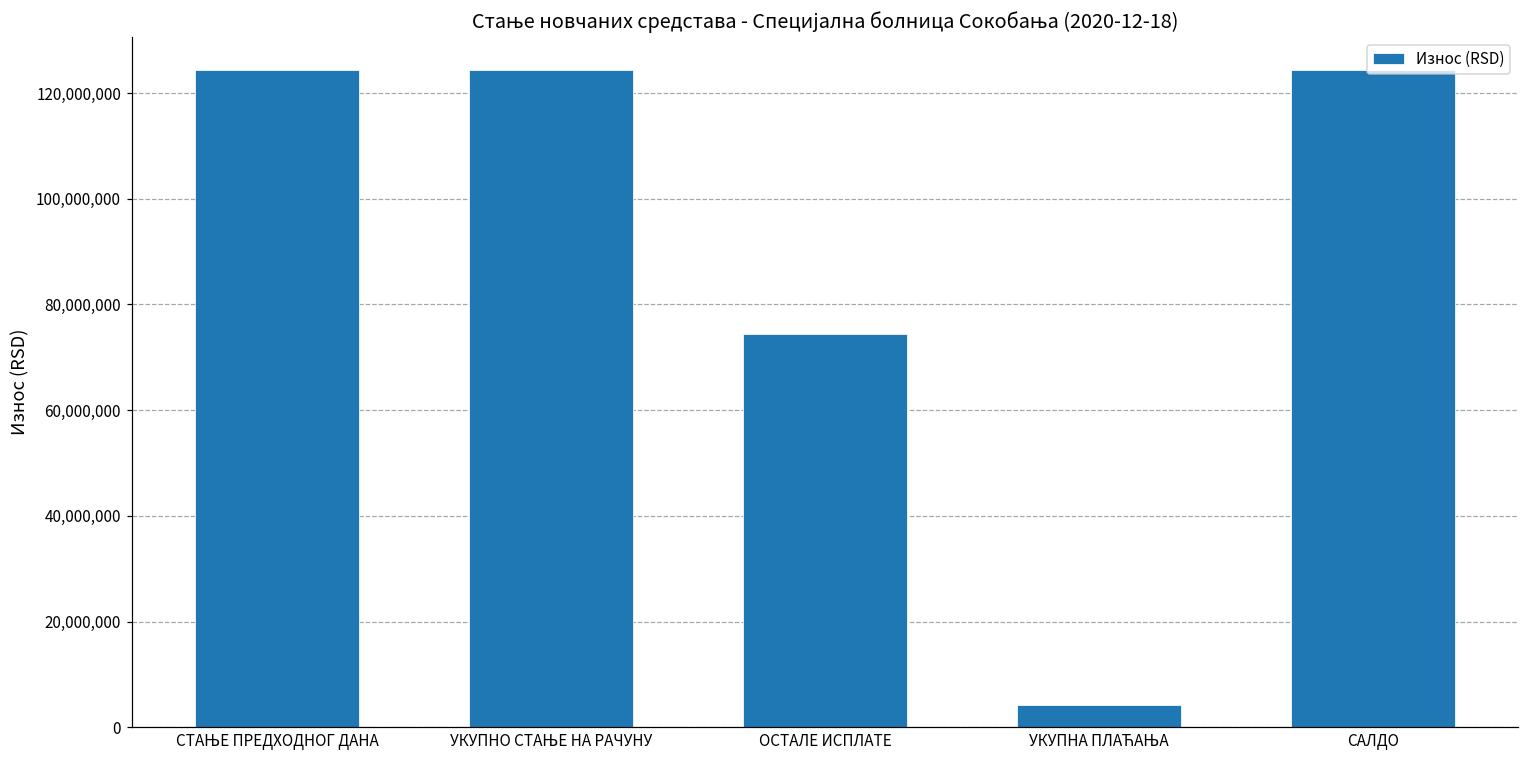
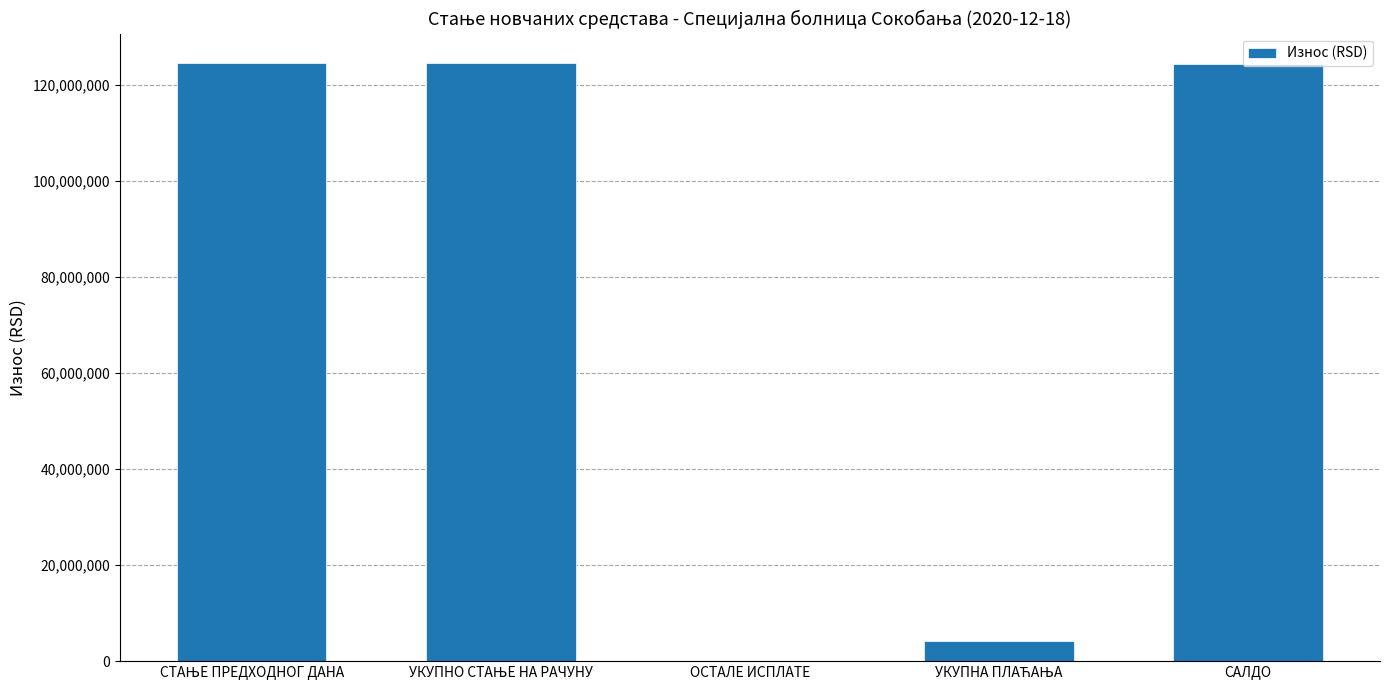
  {
    "СТАЊЕ ПРЕДХОДНОГ ДАНА": "124,000,000",
    "УКУПНО СТАЊЕ НА РАЧУНУ": "124,000,000",
-   "ОСТАЛЕ ИСПЛАТЕ": "74,000,000",
+   "ОСТАЛЕ ИСПЛАТЕ": "0",
    "УКУПНА ПЛАЋАЊА": "4,000,000"
  }
